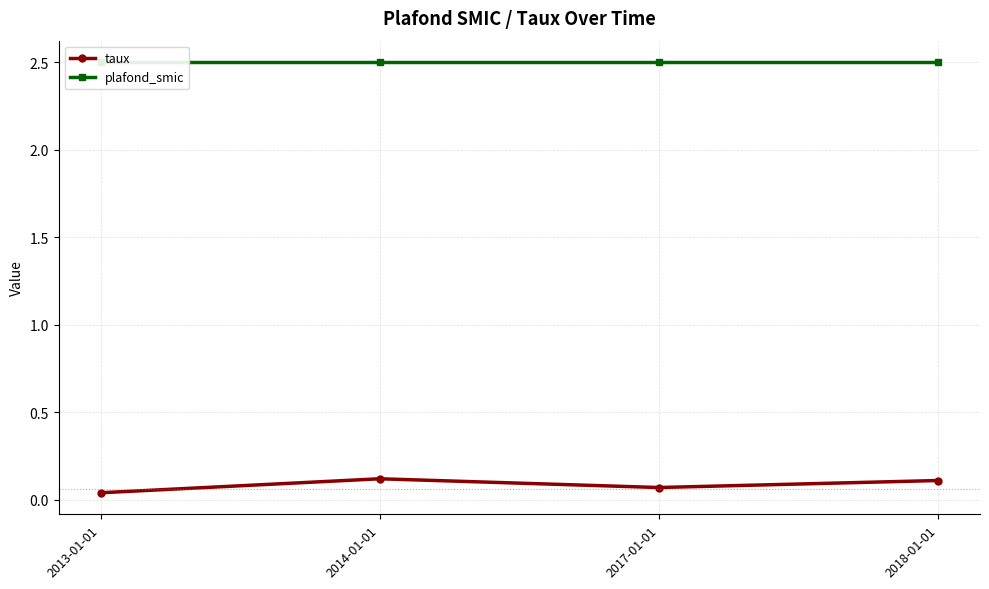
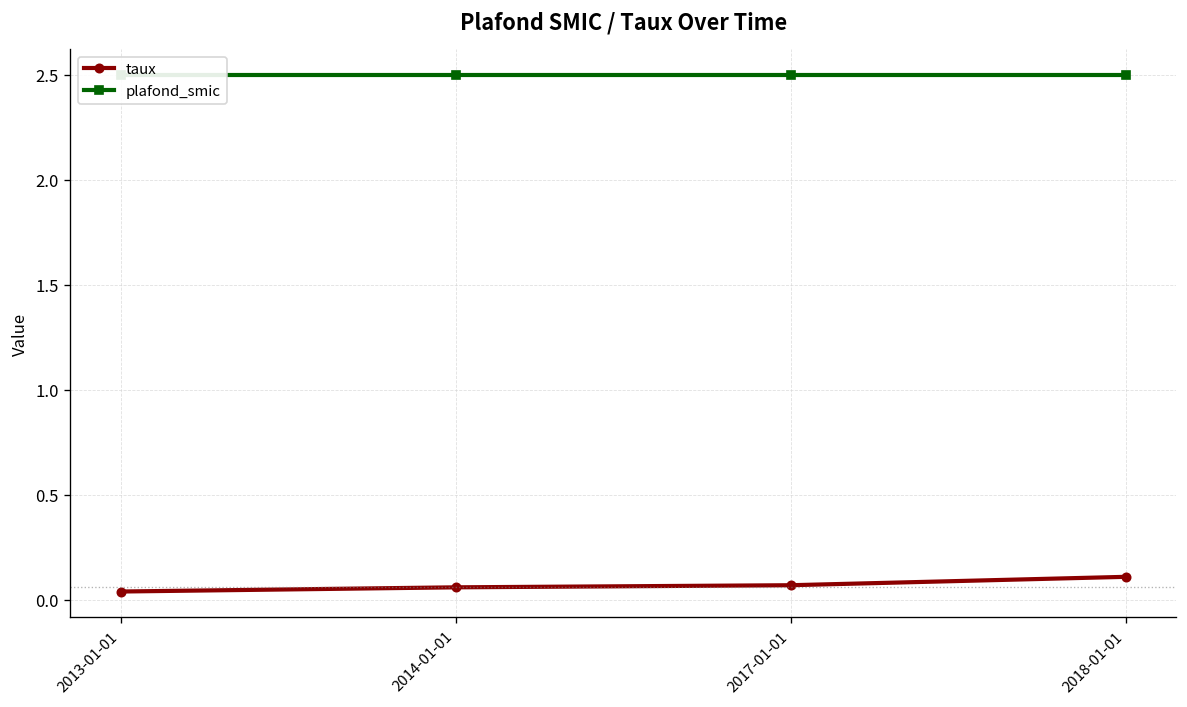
  {
    "taux": {
      "2013-01-01": 0.04,
-     "2014-01-01": 0.12,
+     "2014-01-01": 0.06,
      "2017-01-01": 0.07,
      "2018-01-01": 0.11
    },
    "plafond_smic": {
      "2014-01-01": 2.50,
      "2017-01-01": 2.50,
      "2018-01-01": 2.50
    }
  }
